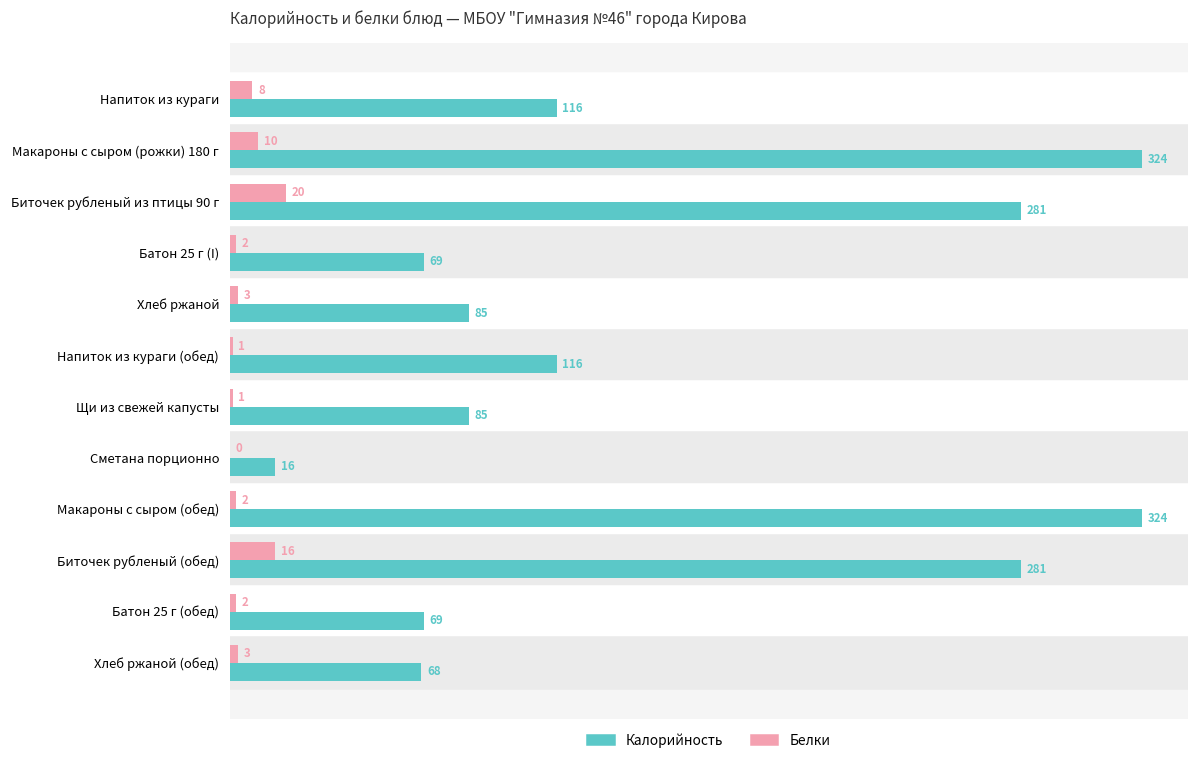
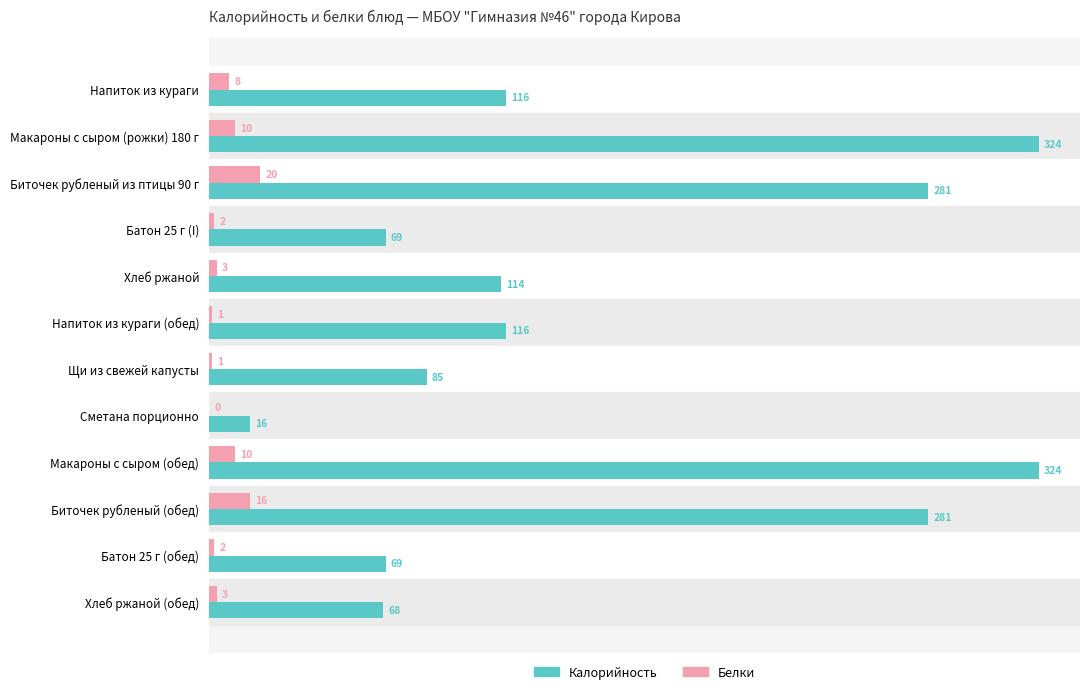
  {
    "Калорийность": {
      "Напиток из кураги": 116,
      "Макароны с сыром (рожки) 180 г": 324,
      "Биточек рубленый из птицы 90 г": 281,
      "Батон 25 г (I)": 69,
-     "Хлеб ржаной": 85,
+     "Хлеб ржаной": 114,
      "Напиток из кураги (обед)": 116,
      "Щи из свежей капусты": 85,
      "Сметана порционно": 16,
      "Макароны с сыром (обед)": 324,
      "Биточек рубленый (обед)": 281,
      "Батон 25 г (обед)": 69,
      "Хлеб ржаной (обед)": 68
    },
    "Белки": {
      "Напиток из кураги": 8,
      "Макароны с сыром (рожки) 180 г": 10,
      "Биточек рубленый из птицы 90 г": 20,
      "Батон 25 г (I)": 2,
      "Хлеб ржаной": 3,
      "Напиток из кураги (обед)": 1,
      "Щи из свежей капусты": 1,
      "Сметана порционно": 0,
-     "Макароны с сыром (обед)": 2,
+     "Макароны с сыром (обед)": 10,
      "Биточек рубленый (обед)": 16,
      "Батон 25 г (обед)": 2,
      "Хлеб ржаной (обед)": 3
    }
  }
